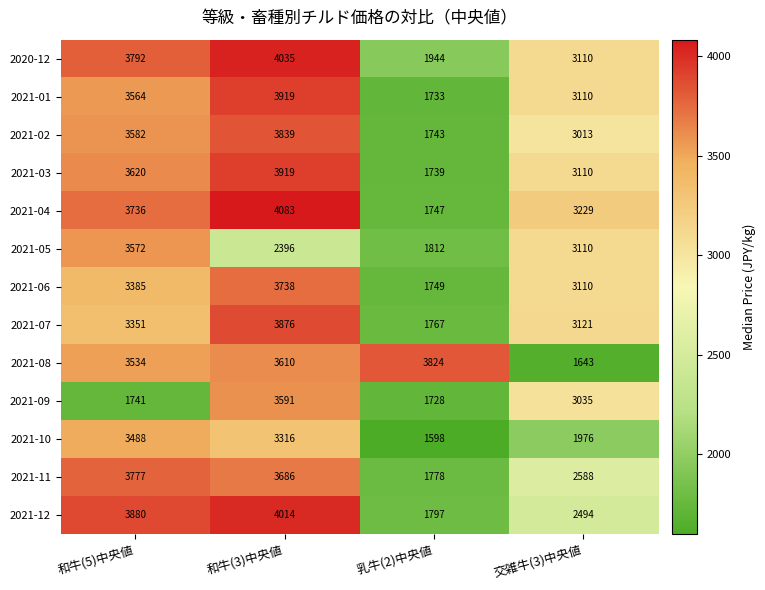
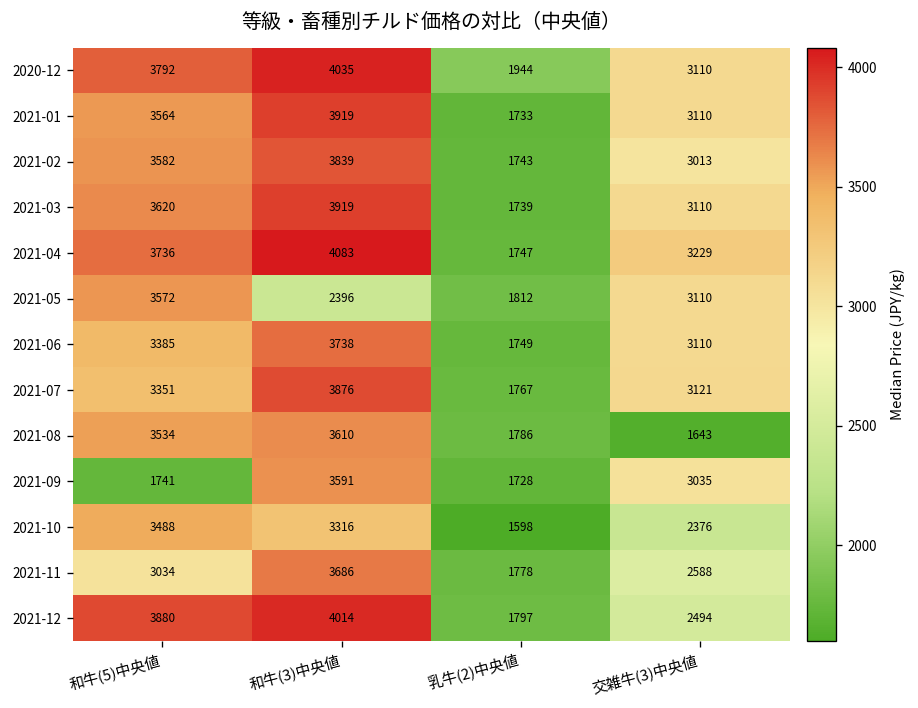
  {
    "2020-12": {
      "和牛(5)中央値": 3792,
      "和牛(3)中央値": 4035,
      "乳牛(2)中央値": 1944,
      "交雑牛(3)中央値": 3110
    },
    "2021-01": {
      "和牛(5)中央値": 3564,
      "和牛(3)中央値": 3919,
      "乳牛(2)中央値": 1733,
      "交雑牛(3)中央値": 3110
    },
    "2021-02": {
      "和牛(5)中央値": 3582,
      "和牛(3)中央値": 3839,
      "乳牛(2)中央値": 1743,
      "交雑牛(3)中央値": 3013
    },
    "2021-03": {
      "和牛(5)中央値": 3620,
      "和牛(3)中央値": 3919,
      "乳牛(2)中央値": 1739,
      "交雑牛(3)中央値": 3110
    },
    "2021-04": {
      "和牛(5)中央値": 3736,
      "和牛(3)中央値": 4083,
      "乳牛(2)中央値": 1747,
      "交雑牛(3)中央値": 3229
    },
    "2021-05": {
      "和牛(5)中央値": 3572,
      "和牛(3)中央値": 2396,
      "乳牛(2)中央値": 1812,
      "交雑牛(3)中央値": 3110
    },
    "2021-06": {
      "和牛(5)中央値": 3385,
      "和牛(3)中央値": 3738,
      "乳牛(2)中央値": 1749,
      "交雑牛(3)中央値": 3110
    },
    "2021-07": {
      "和牛(5)中央値": 3351,
      "和牛(3)中央値": 3876,
      "乳牛(2)中央値": 1767,
      "交雑牛(3)中央値": 3121
    },
    "2021-08": {
      "和牛(5)中央値": 3534,
      "和牛(3)中央値": 3610,
-     "乳牛(2)中央値": 3824,
+     "乳牛(2)中央値": 1786,
      "交雑牛(3)中央値": 1643
    },
    "2021-09": {
      "和牛(5)中央値": 1741,
      "和牛(3)中央値": 3591,
      "乳牛(2)中央値": 1728,
      "交雑牛(3)中央値": 3035
    },
    "2021-10": {
      "和牛(5)中央値": 3488,
      "和牛(3)中央値": 3316,
      "乳牛(2)中央値": 1598,
-     "交雑牛(3)中央値": 1976
+     "交雑牛(3)中央値": 2376
    },
    "2021-11": {
-     "和牛(5)中央値": 3777,
+     "和牛(5)中央値": 3034,
      "和牛(3)中央値": 3686,
      "乳牛(2)中央値": 1778,
      "交雑牛(3)中央値": 2588
    },
    "2021-12": {
      "和牛(5)中央値": 3880,
      "和牛(3)中央値": 4014,
      "乳牛(2)中央値": 1797,
      "交雑牛(3)中央値": 2494
    }
  }
